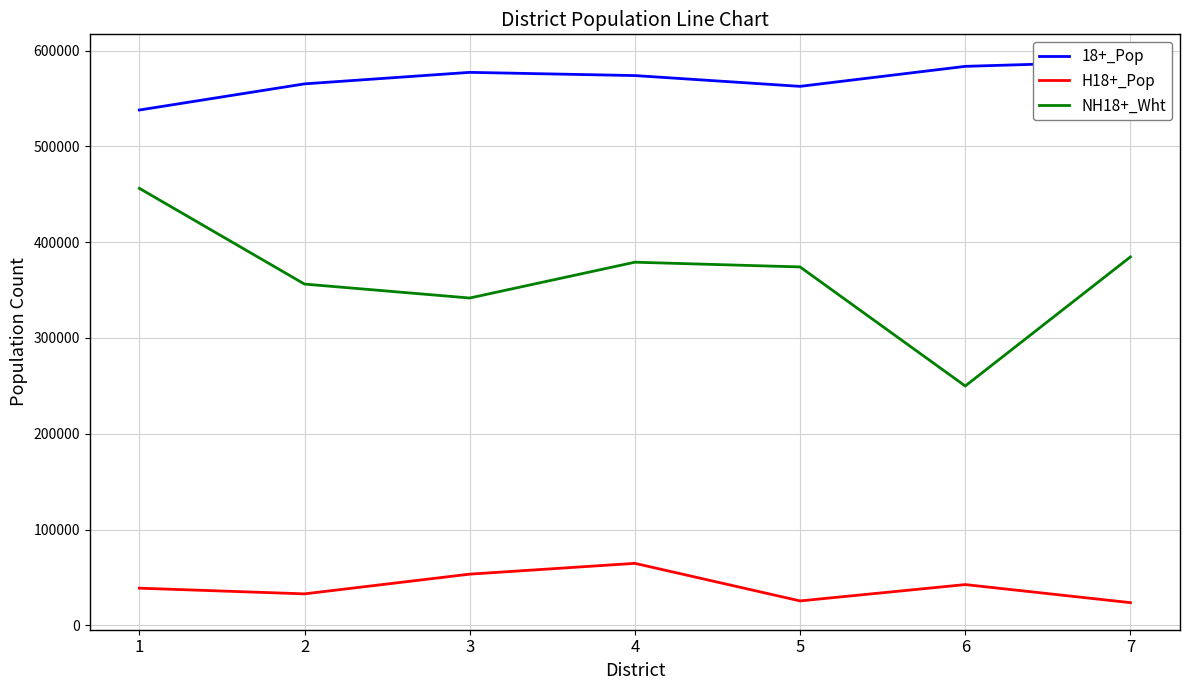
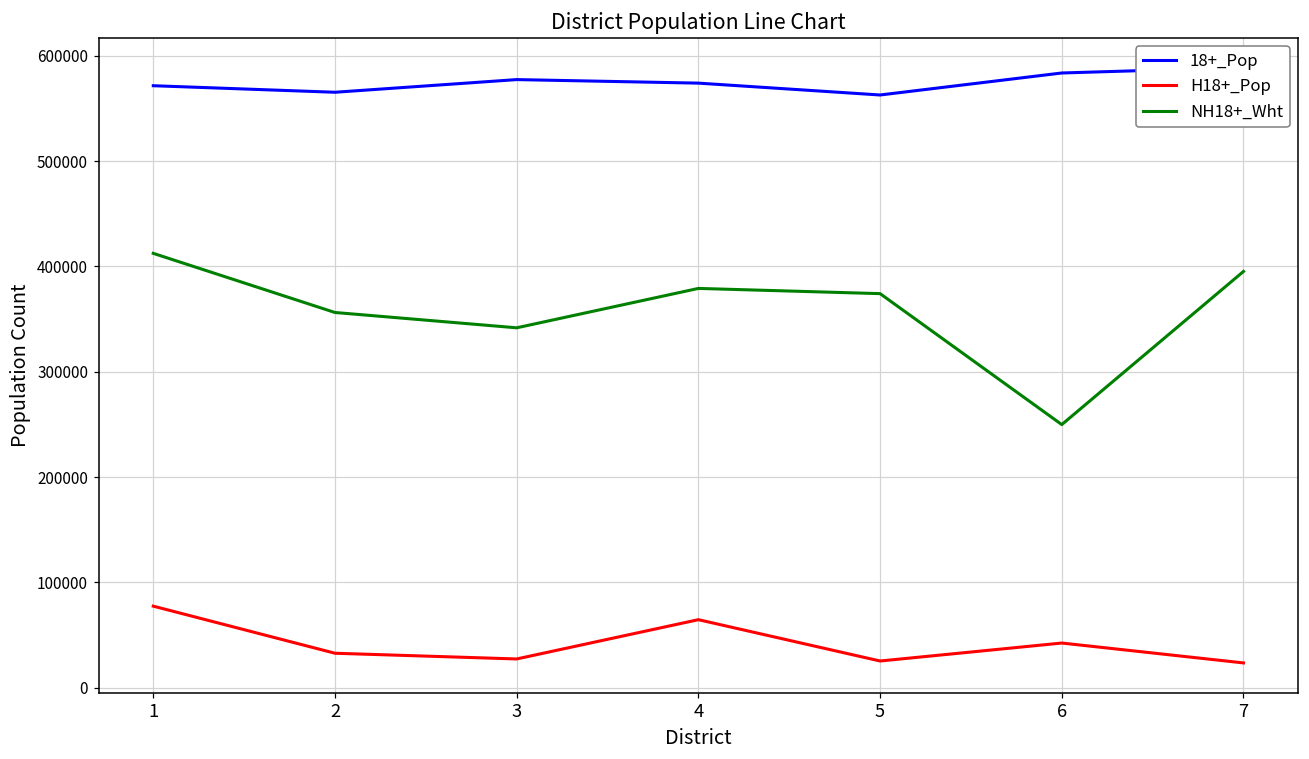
  {
    "18+_Pop": {
-     "1": 540000,
+     "1": 570000,
      "2": 570000,
      "3": 580000,
      "4": 570000,
      "5": 560000,
      "6": 580000
    },
    "H18+_Pop": {
-     "1": 40000,
+     "1": 80000,
      "2": 30000,
-     "3": 50000,
+     "3": 30000,
      "4": 60000,
      "5": 30000,
      "6": 40000,
      "7": 20000
    },
    "NH18+_Wht": {
-     "1": 460000,
+     "1": 410000,
      "2": 360000,
      "3": 340000,
      "4": 380000,
      "5": 370000,
      "6": 250000,
-     "7": 380000
+     "7": 400000
    }
  }
